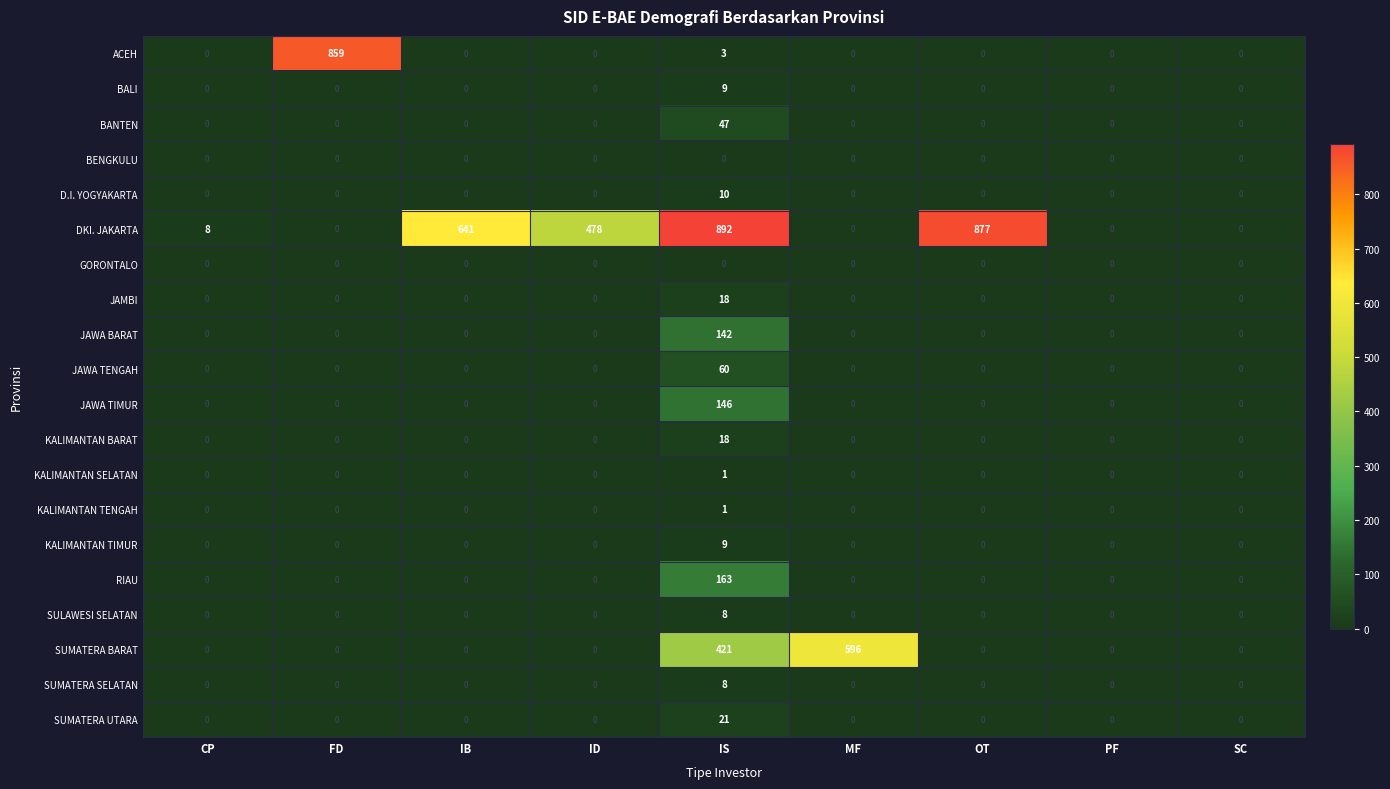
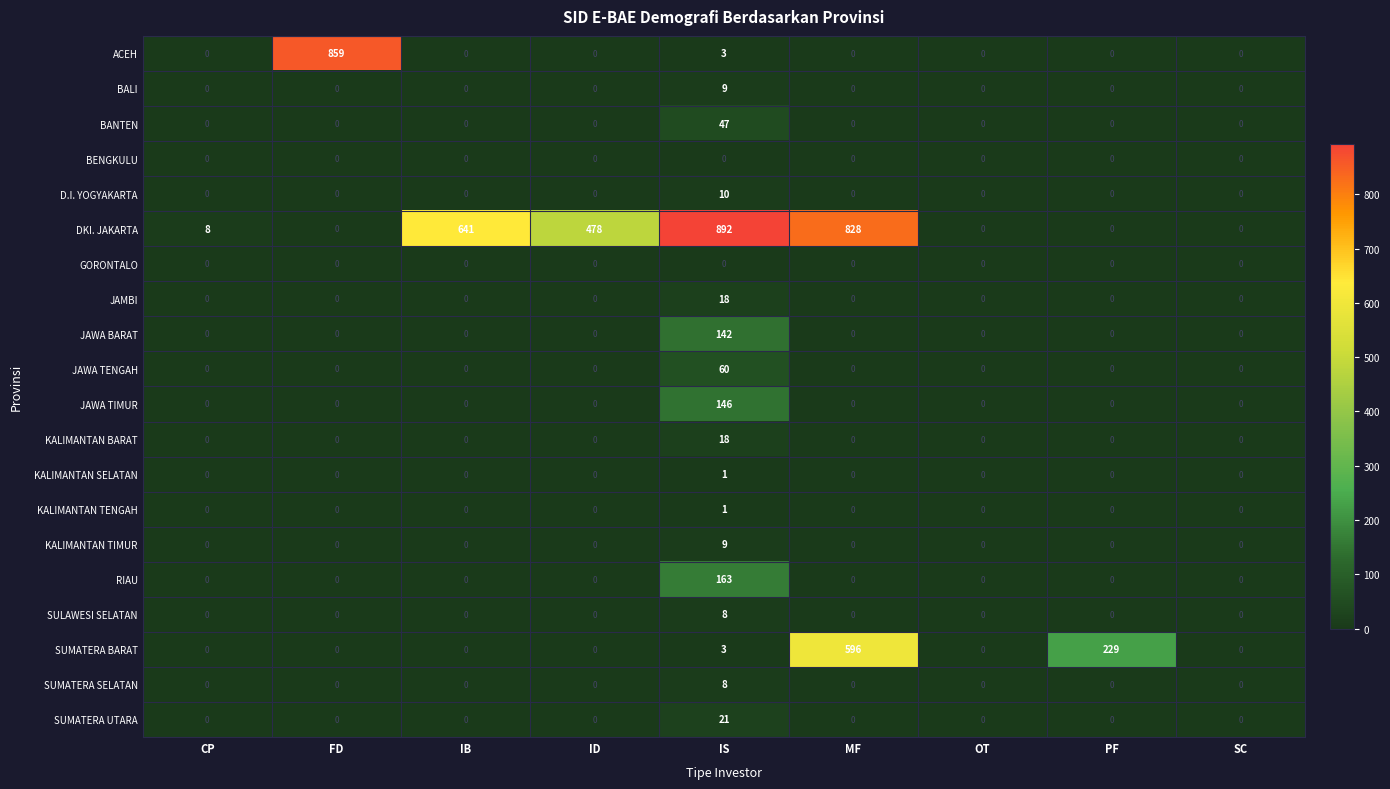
  {
    "ACEH": {
      "CP": 0,
      "FD": 859,
      "IB": 0,
      "ID": 0,
      "IS": 3,
      "MF": 0,
      "OT": 0,
      "PF": 0,
      "SC": 0
    },
    "BALI": {
      "CP": 0,
      "FD": 0,
      "IB": 0,
      "ID": 0,
      "IS": 9,
      "MF": 0,
      "OT": 0,
      "PF": 0,
      "SC": 0
    },
    "BANTEN": {
      "CP": 0,
      "FD": 0,
      "IB": 0,
      "ID": 0,
      "IS": 47,
      "MF": 0,
      "OT": 0,
      "PF": 0,
      "SC": 0
    },
    "BENGKULU": {
      "CP": 0,
      "FD": 0,
      "IB": 0,
      "ID": 0,
      "IS": 0,
      "MF": 0,
      "OT": 0,
      "PF": 0,
      "SC": 0
    },
    "D.I. YOGYAKARTA": {
      "CP": 0,
      "FD": 0,
      "IB": 0,
      "ID": 0,
      "IS": 10,
      "MF": 0,
      "OT": 0,
      "PF": 0,
      "SC": 0
    },
    "DKI. JAKARTA": {
      "CP": 8,
      "FD": 0,
      "IB": 641,
      "ID": 478,
      "IS": 892,
-     "MF": 0,
-     "OT": 877,
+     "MF": 828,
+     "OT": 0,
      "PF": 0,
      "SC": 0
    },
    "GORONTALO": {
      "CP": 0,
      "FD": 0,
      "IB": 0,
      "ID": 0,
      "IS": 0,
      "MF": 0,
      "OT": 0,
      "PF": 0,
      "SC": 0
    },
    "JAMBI": {
      "CP": 0,
      "FD": 0,
      "IB": 0,
      "ID": 0,
      "IS": 18,
      "MF": 0,
      "OT": 0,
      "PF": 0,
      "SC": 0
    },
    "JAWA BARAT": {
      "CP": 0,
      "FD": 0,
      "IB": 0,
      "ID": 0,
      "IS": 142,
      "MF": 0,
      "OT": 0,
      "PF": 0,
      "SC": 0
    },
    "JAWA TENGAH": {
      "CP": 0,
      "FD": 0,
      "IB": 0,
      "ID": 0,
      "IS": 60,
      "MF": 0,
      "OT": 0,
      "PF": 0,
      "SC": 0
    },
    "JAWA TIMUR": {
      "CP": 0,
      "FD": 0,
      "IB": 0,
      "ID": 0,
      "IS": 146,
      "MF": 0,
      "OT": 0,
      "PF": 0,
      "SC": 0
    },
    "KALIMANTAN BARAT": {
      "CP": 0,
      "FD": 0,
      "IB": 0,
      "ID": 0,
      "IS": 18,
      "MF": 0,
      "OT": 0,
      "PF": 0,
      "SC": 0
    },
    "KALIMANTAN SELATAN": {
      "CP": 0,
      "FD": 0,
      "IB": 0,
      "ID": 0,
      "IS": 1,
      "MF": 0,
      "OT": 0,
      "PF": 0,
      "SC": 0
    },
    "KALIMANTAN TENGAH": {
      "CP": 0,
      "FD": 0,
      "IB": 0,
      "ID": 0,
      "IS": 1,
      "MF": 0,
      "OT": 0,
      "PF": 0,
      "SC": 0
    },
    "KALIMANTAN TIMUR": {
      "CP": 0,
      "FD": 0,
      "IB": 0,
      "ID": 0,
      "IS": 9,
      "MF": 0,
      "OT": 0,
      "PF": 0,
      "SC": 0
    },
    "RIAU": {
      "CP": 0,
      "FD": 0,
      "IB": 0,
      "ID": 0,
      "IS": 163,
      "MF": 0,
      "OT": 0,
      "PF": 0,
      "SC": 0
    },
    "SULAWESI SELATAN": {
      "CP": 0,
      "FD": 0,
      "IB": 0,
      "ID": 0,
      "IS": 8,
      "MF": 0,
      "OT": 0,
      "PF": 0,
      "SC": 0
    },
    "SUMATERA BARAT": {
      "CP": 0,
      "FD": 0,
      "IB": 0,
      "ID": 0,
-     "IS": 421,
+     "IS": 3,
      "MF": 596,
      "OT": 0,
-     "PF": 0,
+     "PF": 229,
      "SC": 0
    },
    "SUMATERA SELATAN": {
      "CP": 0,
      "FD": 0,
      "IB": 0,
      "ID": 0,
      "IS": 8,
      "MF": 0,
      "OT": 0,
      "PF": 0,
      "SC": 0
    },
    "SUMATERA UTARA": {
      "CP": 0,
      "FD": 0,
      "IB": 0,
      "ID": 0,
      "IS": 21,
      "MF": 0,
      "OT": 0,
      "PF": 0,
      "SC": 0
    }
  }
